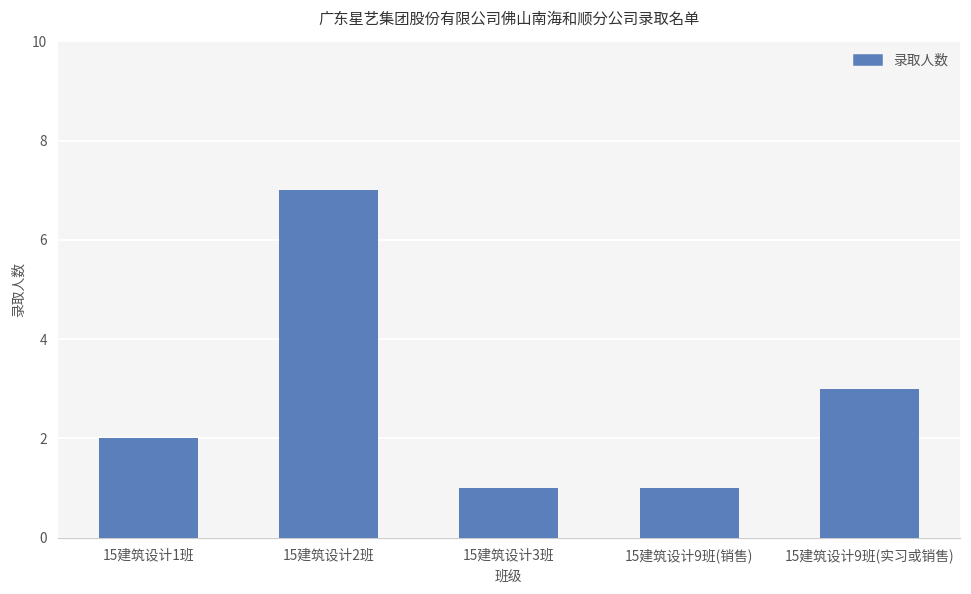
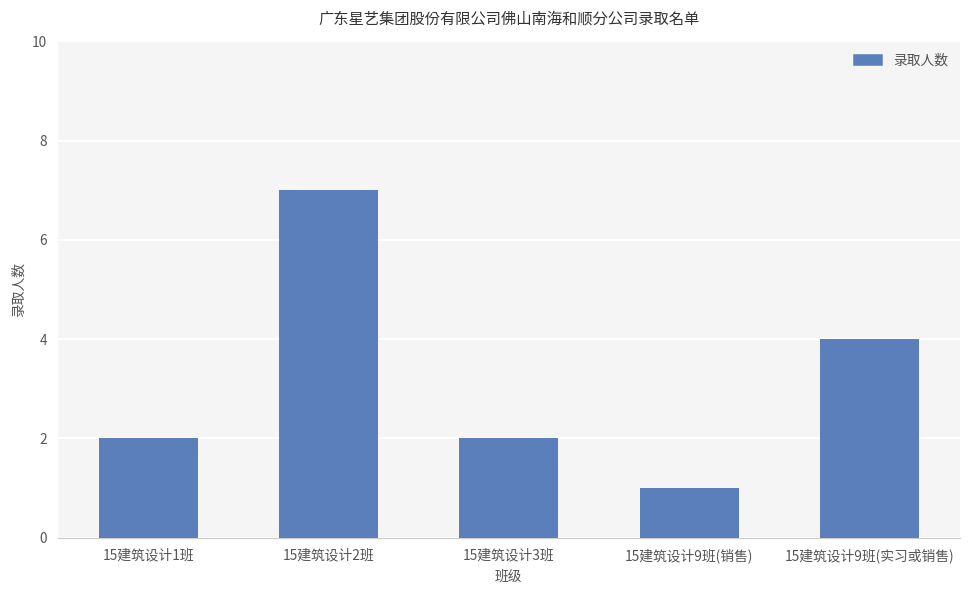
  {
    "15建筑设计1班": 2,
    "15建筑设计2班": 7,
-   "15建筑设计3班": 1,
+   "15建筑设计3班": 2,
    "15建筑设计9班(销售)": 1,
-   "15建筑设计9班(实习或销售)": 3
+   "15建筑设计9班(实习或销售)": 4
  }
